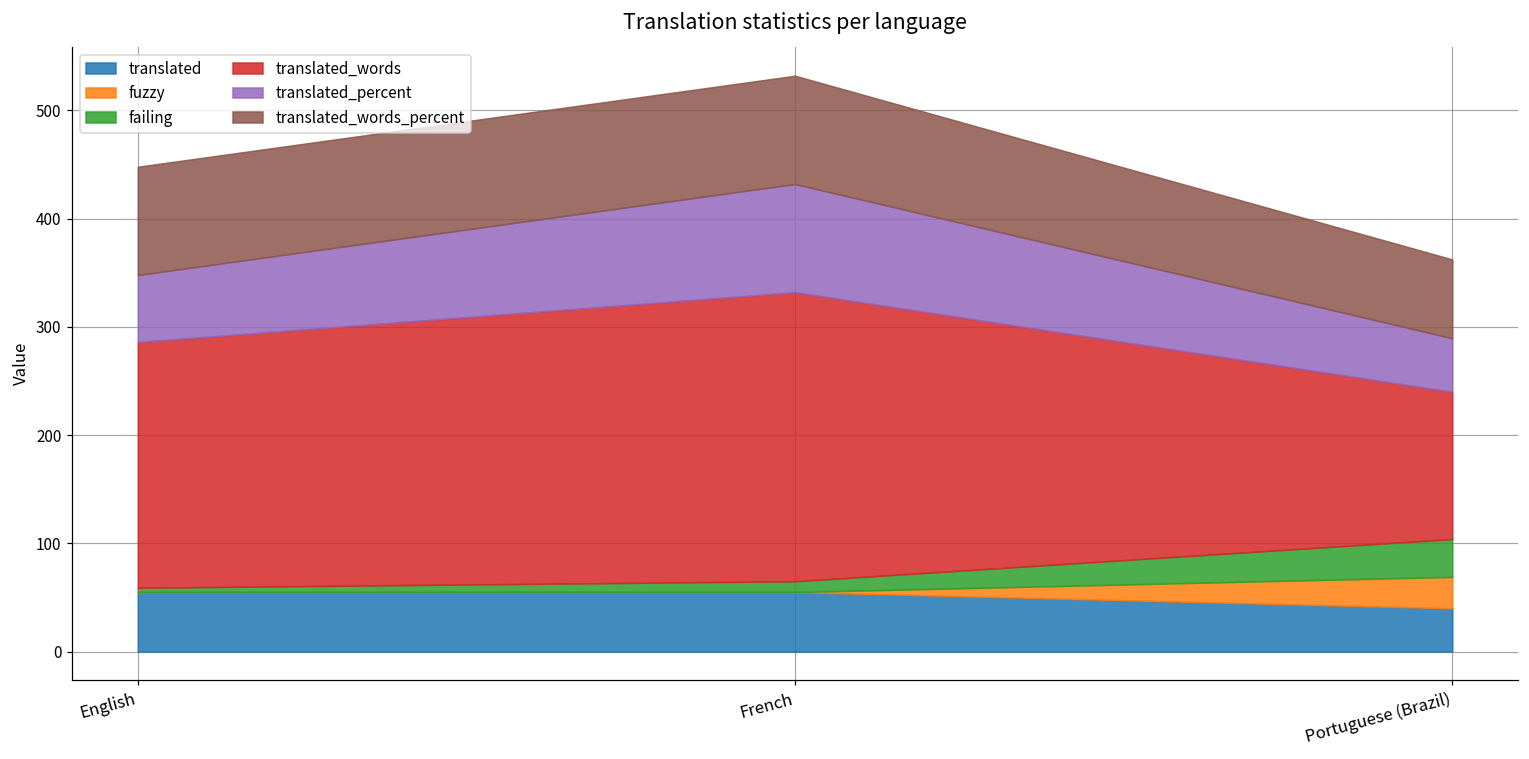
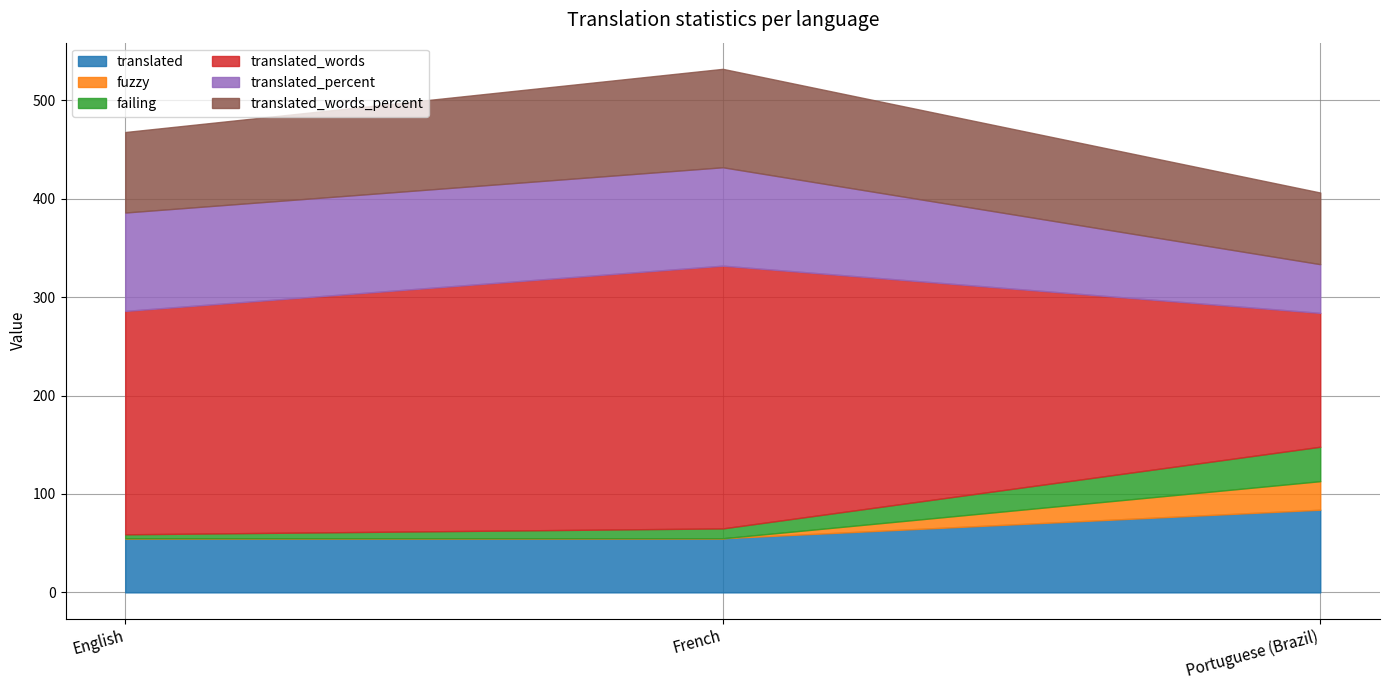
  {
    "translated": {
-     "Portuguese (Brazil)": 40
+     "Portuguese (Brazil)": 80
    },
    "fuzzy": {
      "Portuguese (Brazil)": 30
    },
    "failing": {
      "English": 0,
      "French": 10,
      "Portuguese (Brazil)": 40
    },
    "translated_words": {
      "English": 230,
      "French": 270,
      "Portuguese (Brazil)": 140
    },
    "translated_percent": {
-     "English": 60,
+     "English": 100,
      "French": 100,
      "Portuguese (Brazil)": 50
    },
    "translated_words_percent": {
-     "English": 100,
+     "English": 80,
      "French": 100,
      "Portuguese (Brazil)": 70
    }
  }
